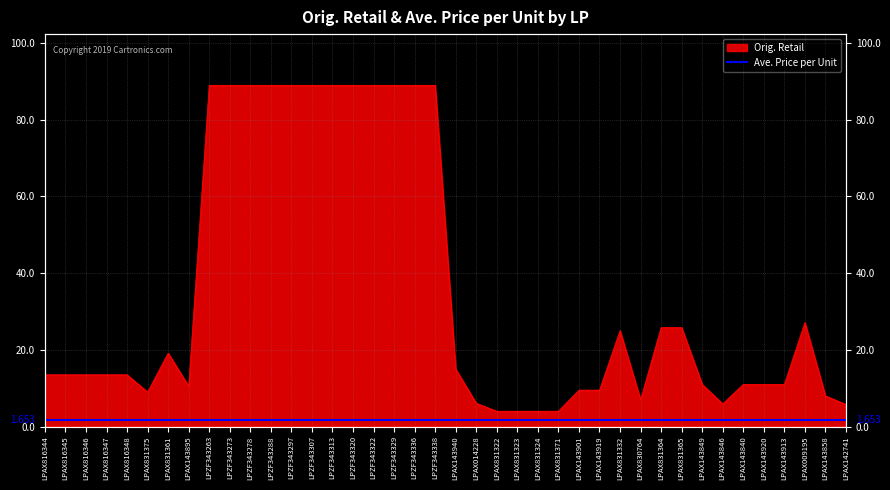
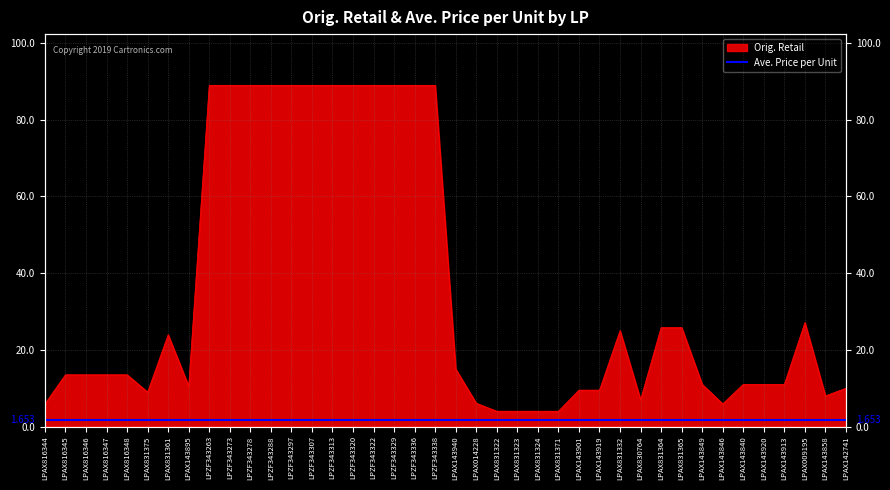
  {
-   "LPAX816344": 13,
+   "LPAX816344": 6,
    "LPAX816345": 13,
    "LPAX816346": 13,
    "LPAX816347": 13,
    "LPAX816348": 13,
    "LPAX831375": 9,
-   "LPAX831361": 19,
+   "LPAX831361": 24,
    "LPAX143895": 10,
    "LPZF343263": 89,
    "LPZF343273": 89,
    "LPZF343278": 89,
    "LPZF343288": 89,
    "LPZF343297": 89,
    "LPZF343307": 89,
    "LPZF343313": 89,
    "LPZF343320": 89,
    "LPZF343322": 89,
    "LPZF343329": 89,
    "LPZF343336": 89,
    "LPZF343338": 89,
    "LPAX143940": 15,
    "LPAX014228": 6,
    "LPAX831322": 4,
    "LPAX831323": 4,
    "LPAX831324": 4,
    "LPAX831371": 4,
    "LPAX143901": 9,
    "LPAX143919": 9,
    "LPAX831332": 25,
    "LPAX830764": 7,
    "LPAX831364": 26,
    "LPAX831365": 26,
    "LPAX143849": 11,
    "LPAX143846": 6,
    "LPAX143840": 11,
    "LPAX143920": 11,
    "LPAX143913": 11,
    "LPAX009195": 27,
    "LPAX143858": 8,
-   "LPAX142741": 6
+   "LPAX142741": 10
  }
